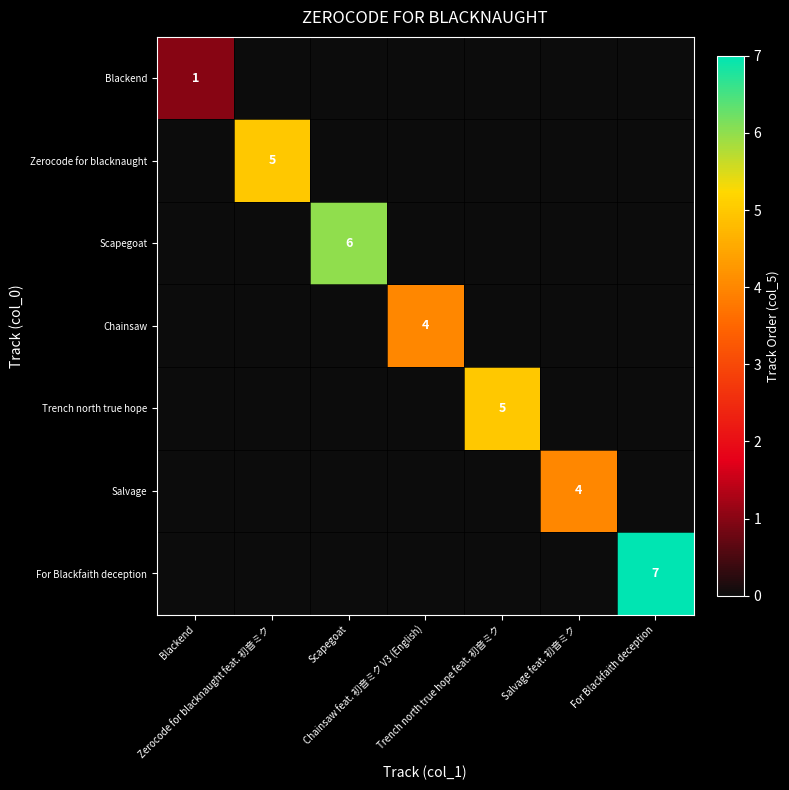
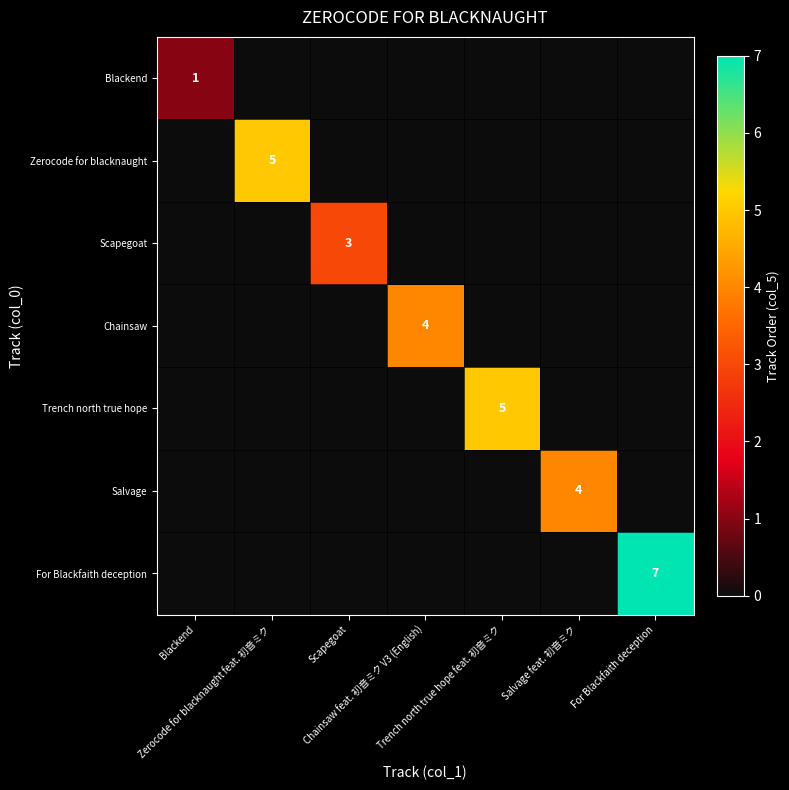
  {
    "Blackend": {
      "Blackend": 1
    },
    "Zerocode for blacknaught": {
      "Zerocode for blacknaught feat. 初音ミク": 5
    },
    "Scapegoat": {
-     "Scapegoat": 6
+     "Scapegoat": 3
    },
    "Chainsaw": {
      "Chainsaw feat. 初音ミク V3 (English)": 4
    },
    "Trench north true hope": {
      "Trench north true hope feat. 初音ミク": 5
    },
    "Salvage": {
      "Salvage feat. 初音ミク": 4
    },
    "For Blackfaith deception": {
      "For Blackfaith deception": 7
    }
  }
